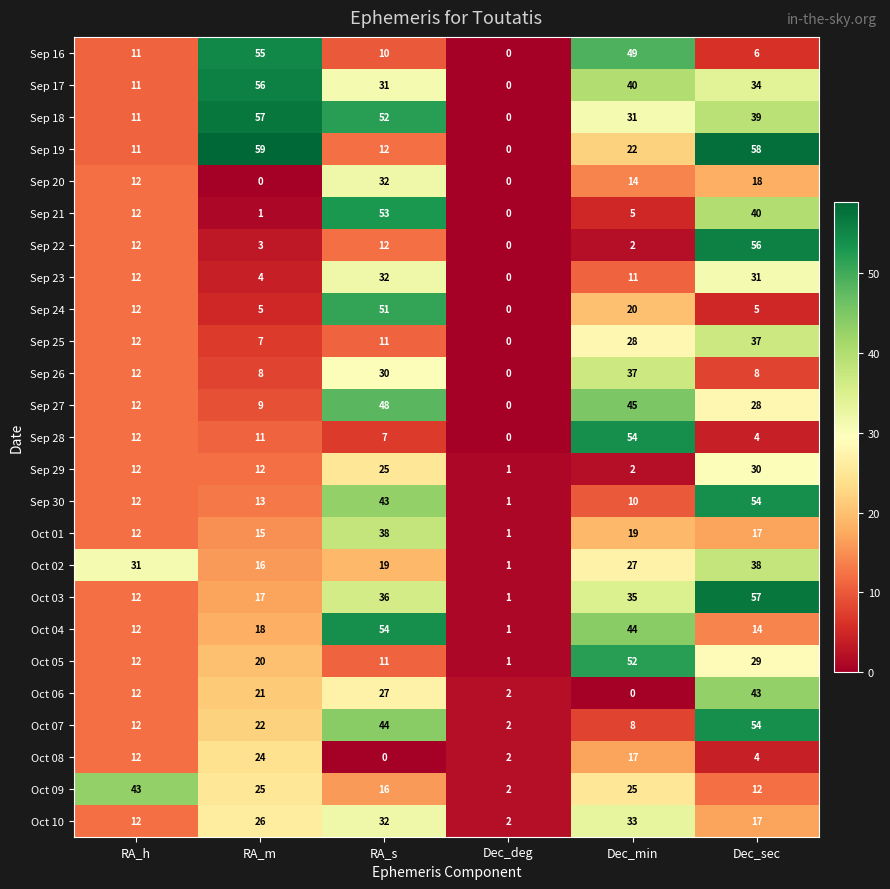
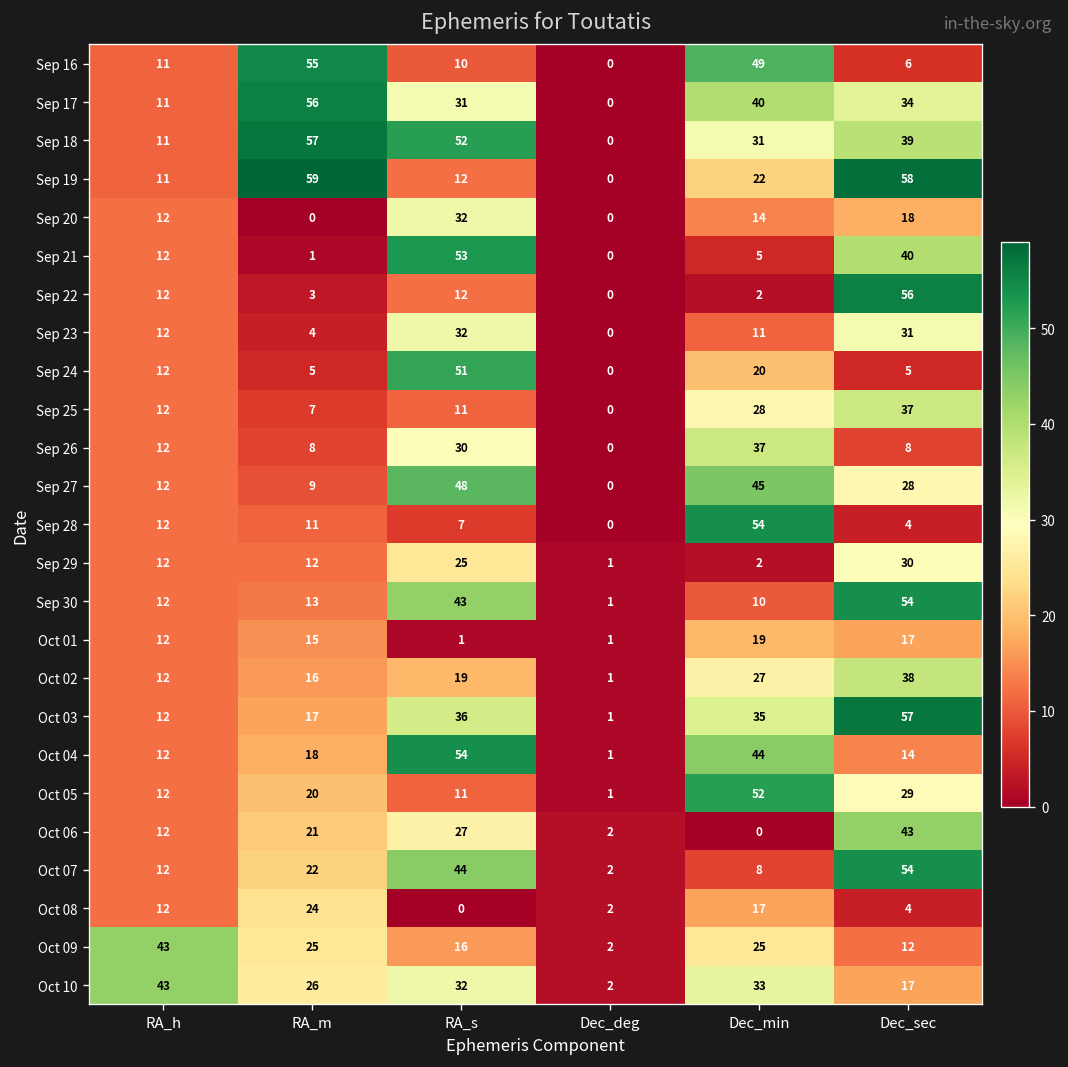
  {
    "Sep 16": {
      "RA_h": 11,
      "RA_m": 55,
      "RA_s": 10,
      "Dec_deg": 0,
      "Dec_min": 49,
      "Dec_sec": 6
    },
    "Sep 17": {
      "RA_h": 11,
      "RA_m": 56,
      "RA_s": 31,
      "Dec_deg": 0,
      "Dec_min": 40,
      "Dec_sec": 34
    },
    "Sep 18": {
      "RA_h": 11,
      "RA_m": 57,
      "RA_s": 52,
      "Dec_deg": 0,
      "Dec_min": 31,
      "Dec_sec": 39
    },
    "Sep 19": {
      "RA_h": 11,
      "RA_m": 59,
      "RA_s": 12,
      "Dec_deg": 0,
      "Dec_min": 22,
      "Dec_sec": 58
    },
    "Sep 20": {
      "RA_h": 12,
      "RA_m": 0,
      "RA_s": 32,
      "Dec_deg": 0,
      "Dec_min": 14,
      "Dec_sec": 18
    },
    "Sep 21": {
      "RA_h": 12,
      "RA_m": 1,
      "RA_s": 53,
      "Dec_deg": 0,
      "Dec_min": 5,
      "Dec_sec": 40
    },
    "Sep 22": {
      "RA_h": 12,
      "RA_m": 3,
      "RA_s": 12,
      "Dec_deg": 0,
      "Dec_min": 2,
      "Dec_sec": 56
    },
    "Sep 23": {
      "RA_h": 12,
      "RA_m": 4,
      "RA_s": 32,
      "Dec_deg": 0,
      "Dec_min": 11,
      "Dec_sec": 31
    },
    "Sep 24": {
      "RA_h": 12,
      "RA_m": 5,
      "RA_s": 51,
      "Dec_deg": 0,
      "Dec_min": 20,
      "Dec_sec": 5
    },
    "Sep 25": {
      "RA_h": 12,
      "RA_m": 7,
      "RA_s": 11,
      "Dec_deg": 0,
      "Dec_min": 28,
      "Dec_sec": 37
    },
    "Sep 26": {
      "RA_h": 12,
      "RA_m": 8,
      "RA_s": 30,
      "Dec_deg": 0,
      "Dec_min": 37,
      "Dec_sec": 8
    },
    "Sep 27": {
      "RA_h": 12,
      "RA_m": 9,
      "RA_s": 48,
      "Dec_deg": 0,
      "Dec_min": 45,
      "Dec_sec": 28
    },
    "Sep 28": {
      "RA_h": 12,
      "RA_m": 11,
      "RA_s": 7,
      "Dec_deg": 0,
      "Dec_min": 54,
      "Dec_sec": 4
    },
    "Sep 29": {
      "RA_h": 12,
      "RA_m": 12,
      "RA_s": 25,
      "Dec_deg": 1,
      "Dec_min": 2,
      "Dec_sec": 30
    },
    "Sep 30": {
      "RA_h": 12,
      "RA_m": 13,
      "RA_s": 43,
      "Dec_deg": 1,
      "Dec_min": 10,
      "Dec_sec": 54
    },
    "Oct 01": {
      "RA_h": 12,
      "RA_m": 15,
-     "RA_s": 38,
+     "RA_s": 1,
      "Dec_deg": 1,
      "Dec_min": 19,
      "Dec_sec": 17
    },
    "Oct 02": {
-     "RA_h": 31,
+     "RA_h": 12,
      "RA_m": 16,
      "RA_s": 19,
      "Dec_deg": 1,
      "Dec_min": 27,
      "Dec_sec": 38
    },
    "Oct 03": {
      "RA_h": 12,
      "RA_m": 17,
      "RA_s": 36,
      "Dec_deg": 1,
      "Dec_min": 35,
      "Dec_sec": 57
    },
    "Oct 04": {
      "RA_h": 12,
      "RA_m": 18,
      "RA_s": 54,
      "Dec_deg": 1,
      "Dec_min": 44,
      "Dec_sec": 14
    },
    "Oct 05": {
      "RA_h": 12,
      "RA_m": 20,
      "RA_s": 11,
      "Dec_deg": 1,
      "Dec_min": 52,
      "Dec_sec": 29
    },
    "Oct 06": {
      "RA_h": 12,
      "RA_m": 21,
      "RA_s": 27,
      "Dec_deg": 2,
      "Dec_min": 0,
      "Dec_sec": 43
    },
    "Oct 07": {
      "RA_h": 12,
      "RA_m": 22,
      "RA_s": 44,
      "Dec_deg": 2,
      "Dec_min": 8,
      "Dec_sec": 54
    },
    "Oct 08": {
      "RA_h": 12,
      "RA_m": 24,
      "RA_s": 0,
      "Dec_deg": 2,
      "Dec_min": 17,
      "Dec_sec": 4
    },
    "Oct 09": {
      "RA_h": 43,
      "RA_m": 25,
      "RA_s": 16,
      "Dec_deg": 2,
      "Dec_min": 25,
      "Dec_sec": 12
    },
    "Oct 10": {
-     "RA_h": 12,
+     "RA_h": 43,
      "RA_m": 26,
      "RA_s": 32,
      "Dec_deg": 2,
      "Dec_min": 33,
      "Dec_sec": 17
    }
  }
